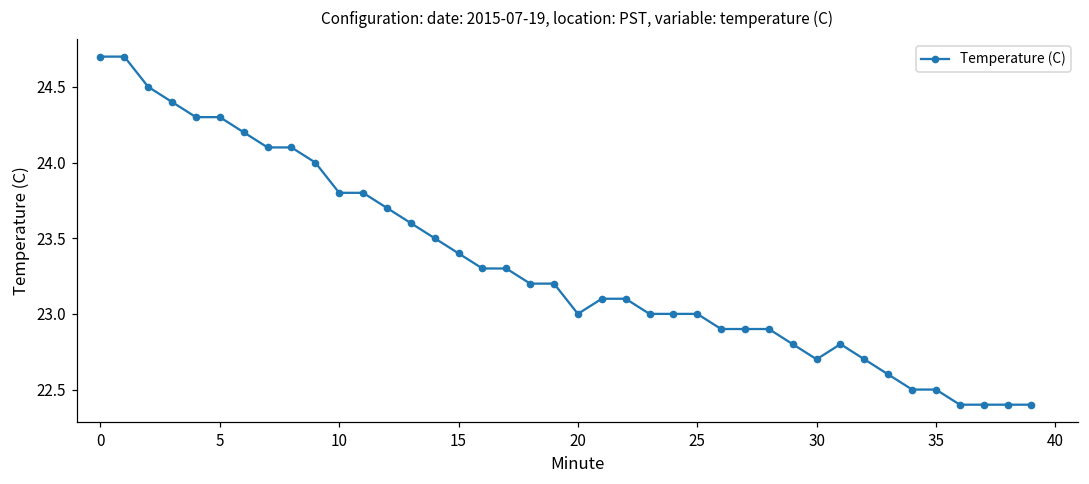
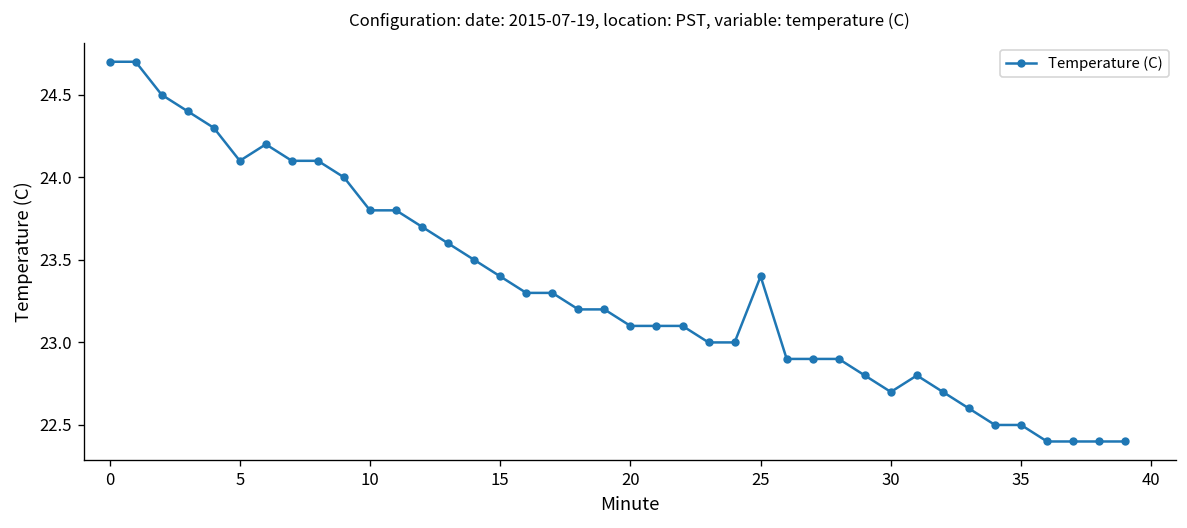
  {
    "0": 24.7,
-   "5": 24.3,
+   "5": 24.1,
    "10": 23.8,
    "15": 23.4,
-   "20": 23.0,
-   "25": 23.0,
+   "20": 23.1,
+   "25": 23.4,
    "30": 22.7,
    "35": 22.5
  }
